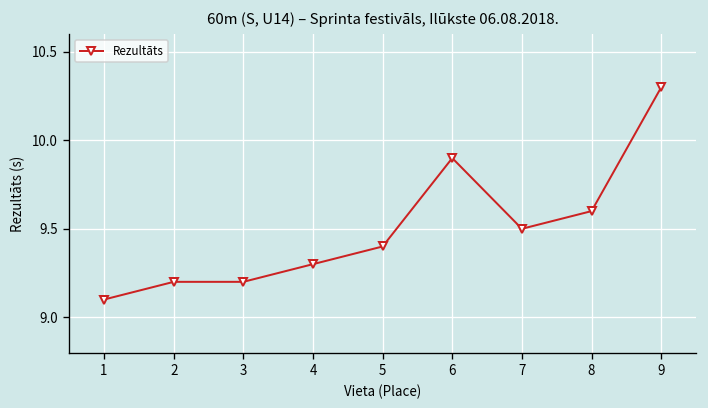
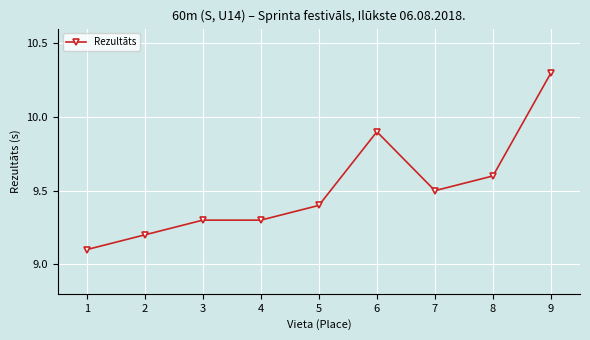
  {
    "1": 9.1,
    "2": 9.2,
-   "3": 9.2,
+   "3": 9.3,
    "4": 9.3,
    "5": 9.4,
    "6": 9.9,
    "7": 9.5,
    "8": 9.6,
    "9": 10.3
  }
